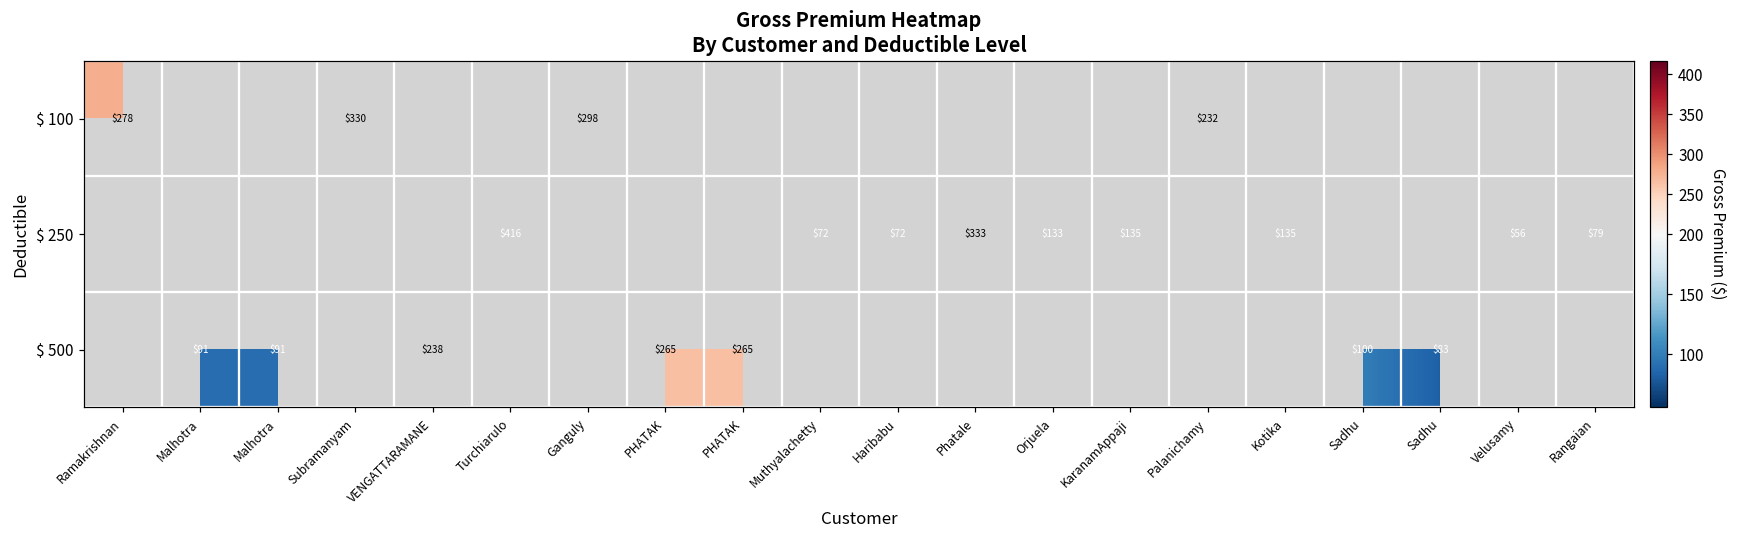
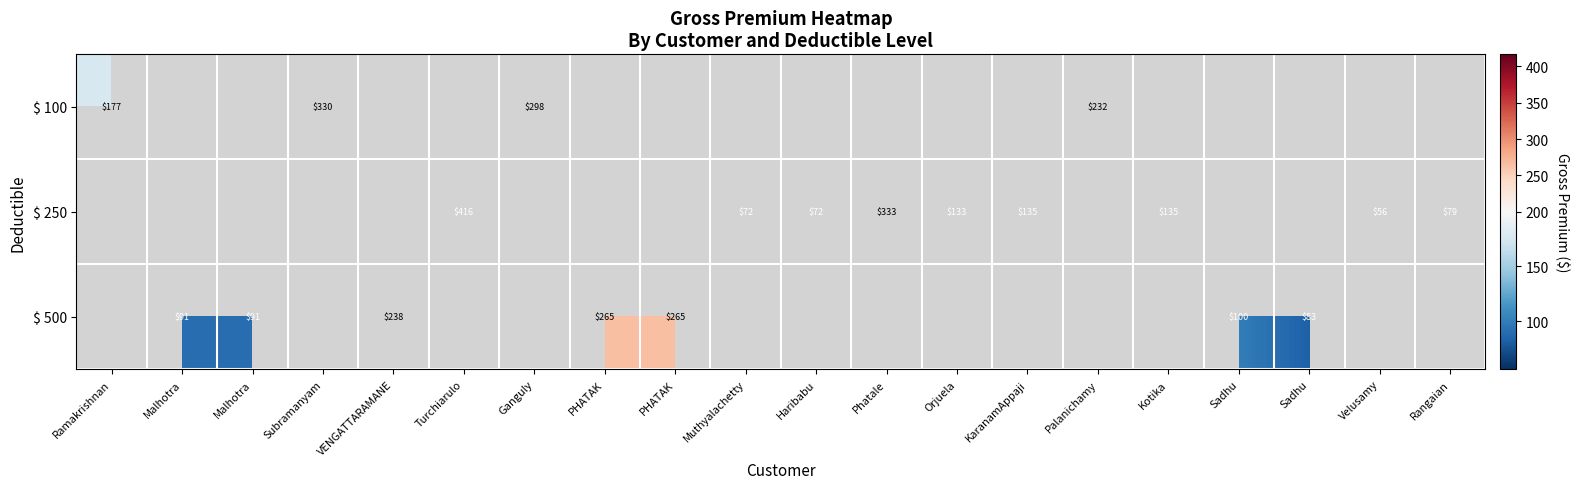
  {
    "$ 100": {
-     "Ramakrishnan": "$278",
+     "Ramakrishnan": "$177",
      "Subramanyam": "$330",
      "Ganguly": "$298",
      "Palanichamy": "$232"
    },
    "$ 250": {
      "Phatale": "$333"
    },
    "$ 500": {
      "VENGATTARAMANE": "$238"
    }
  }
